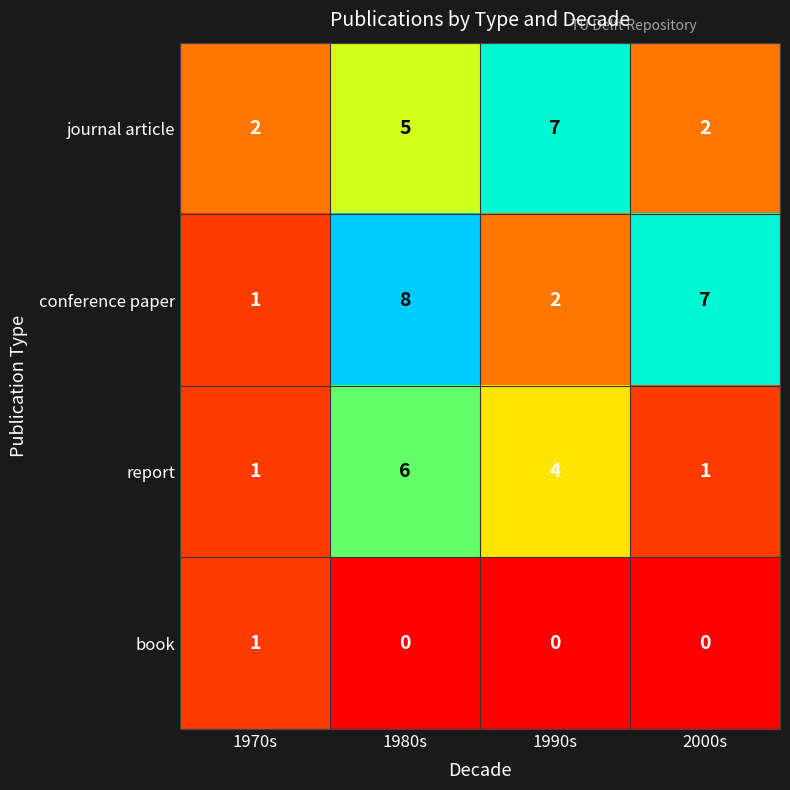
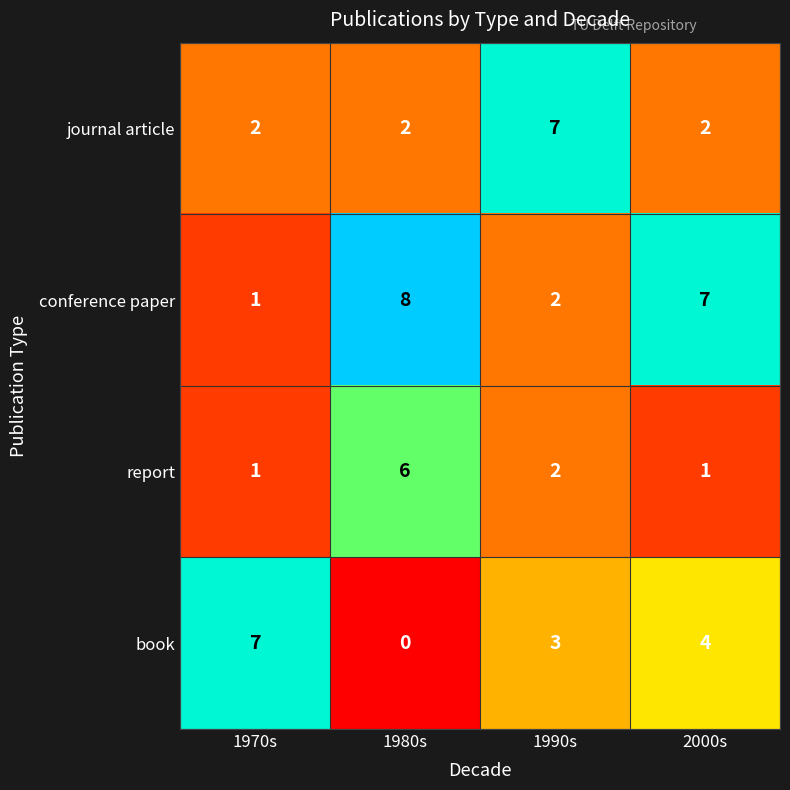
  {
    "journal article": {
      "1970s": 2,
-     "1980s": 5,
+     "1980s": 2,
      "1990s": 7,
      "2000s": 2
    },
    "conference paper": {
      "1970s": 1,
      "1980s": 8,
      "1990s": 2,
      "2000s": 7
    },
    "report": {
      "1970s": 1,
      "1980s": 6,
-     "1990s": 4,
+     "1990s": 2,
      "2000s": 1
    },
    "book": {
-     "1970s": 1,
+     "1970s": 7,
      "1980s": 0,
-     "1990s": 0,
-     "2000s": 0
+     "1990s": 3,
+     "2000s": 4
    }
  }
